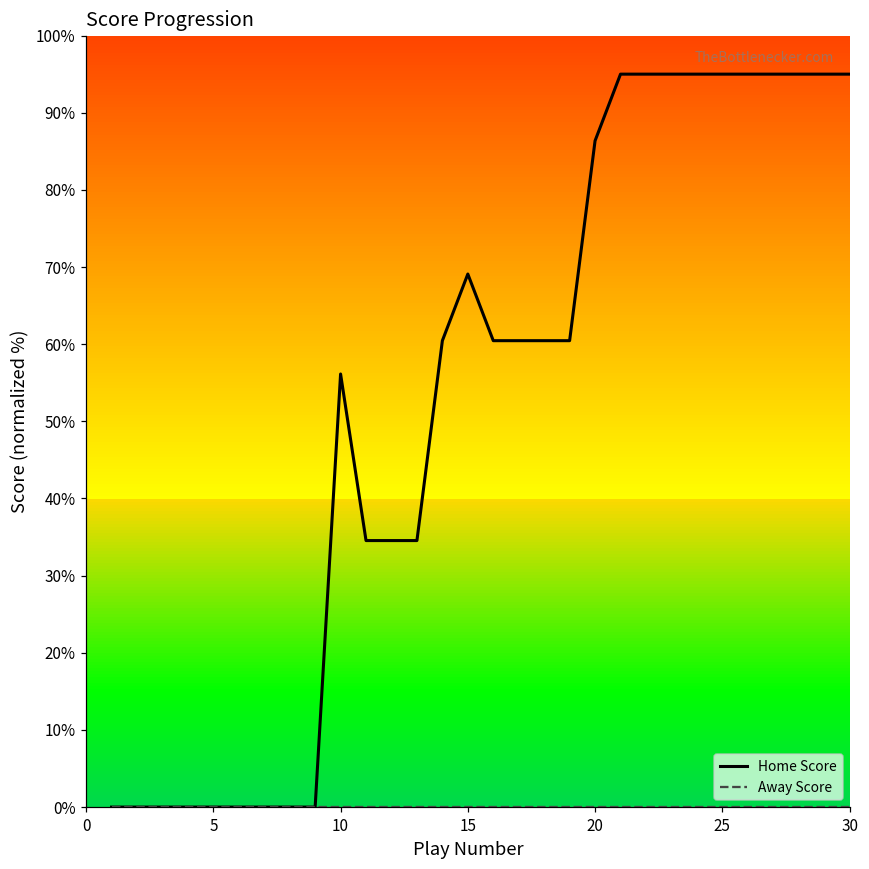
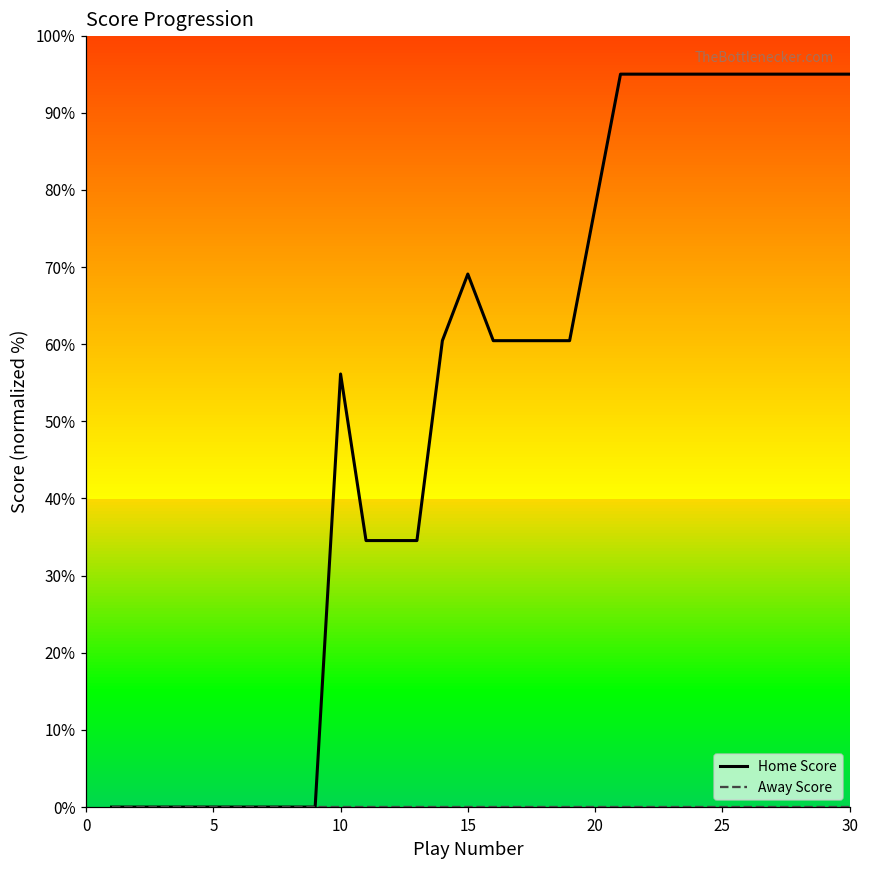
  {
    "Home Score": {
      "10": "56%",
      "15": "69%",
-     "20": "86%",
+     "20": "78%",
      "25": "95%",
      "30": "95%"
    },
    "Away Score": {
      "10": "0%",
      "15": "0%",
      "20": "0%",
      "25": "0%",
      "30": "0%"
    }
  }
